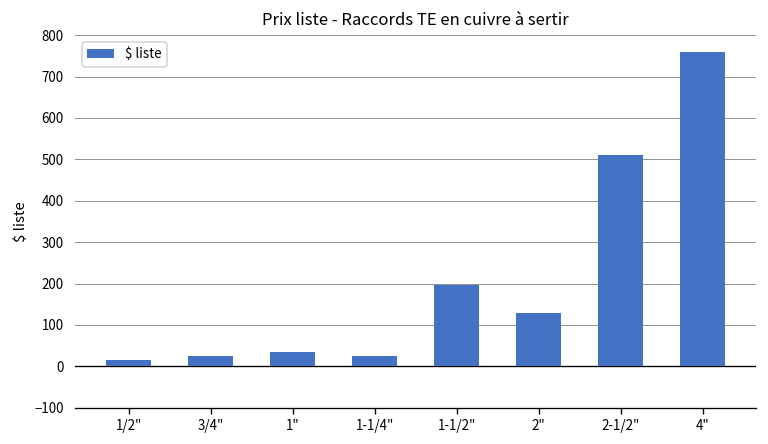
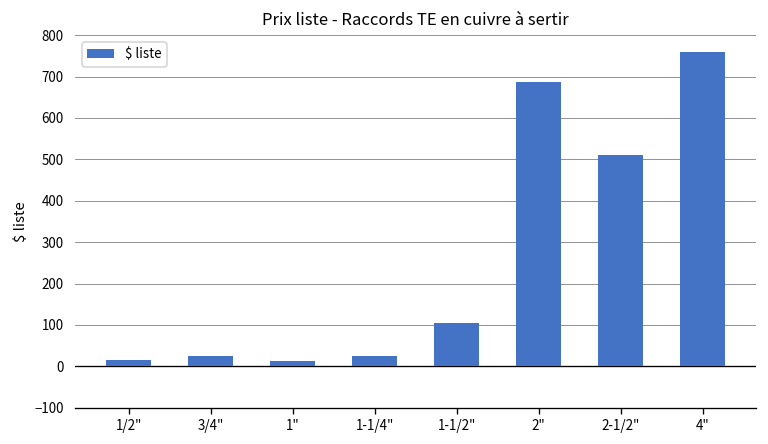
  {
    "1/2\"": 20,
    "3/4\"": 30,
-   "1\"": 40,
+   "1\"": 10,
    "1-1/4\"": 20,
-   "1-1/2\"": 200,
-   "2\"": 130,
+   "1-1/2\"": 100,
+   "2\"": 690,
    "2-1/2\"": 510,
    "4\"": 760
  }
